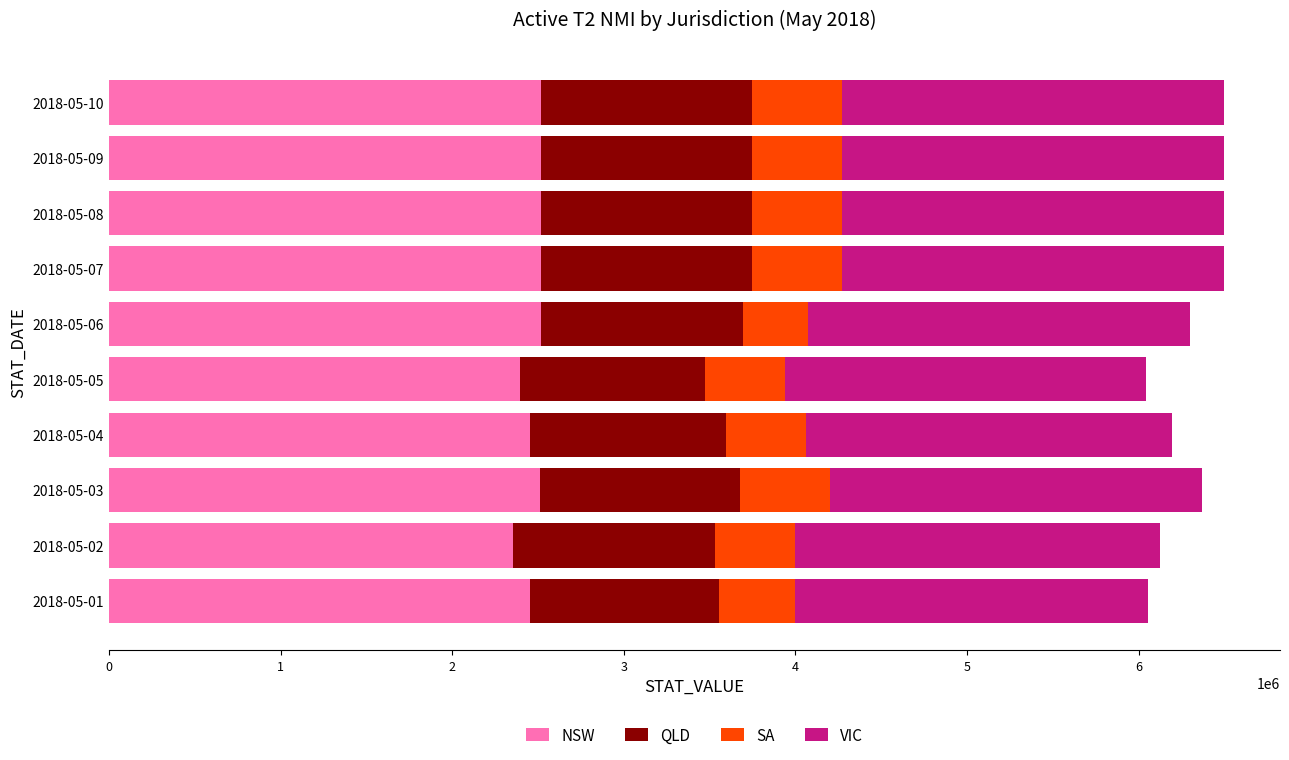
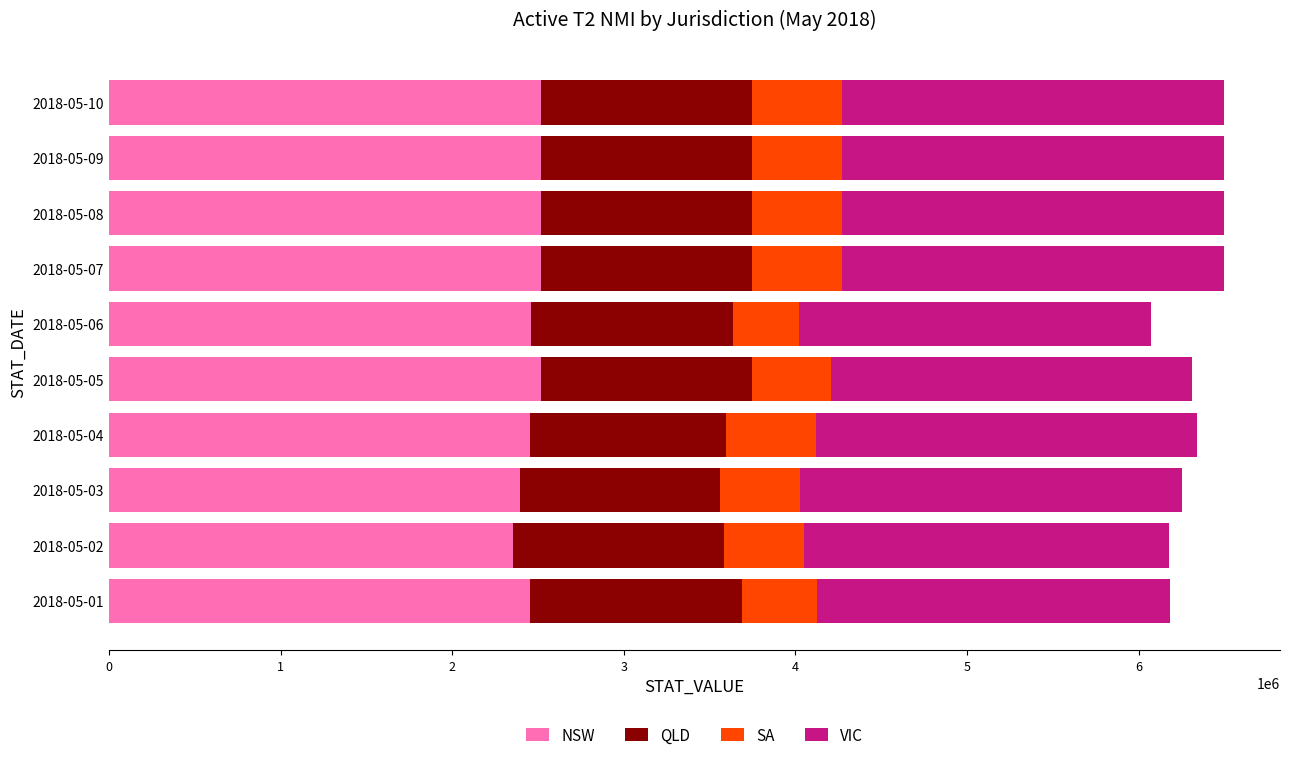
  {
    "NSW": {
      "2018-05-10": 2520000,
      "2018-05-09": 2520000,
      "2018-05-08": 2520000,
      "2018-05-07": 2520000,
-     "2018-05-06": 2510000,
-     "2018-05-05": 2400000,
+     "2018-05-06": 2460000,
+     "2018-05-05": 2510000,
      "2018-05-04": 2450000,
-     "2018-05-03": 2510000,
+     "2018-05-03": 2400000,
      "2018-05-02": 2350000,
      "2018-05-01": 2460000
    },
    "QLD": {
      "2018-05-10": 1230000,
      "2018-05-09": 1230000,
      "2018-05-08": 1230000,
      "2018-05-07": 1230000,
      "2018-05-06": 1180000,
-     "2018-05-05": 1080000,
+     "2018-05-05": 1230000,
      "2018-05-04": 1140000,
      "2018-05-03": 1160000,
-     "2018-05-02": 1180000,
-     "2018-05-01": 1100000
+     "2018-05-02": 1230000,
+     "2018-05-01": 1230000
    },
    "SA": {
      "2018-05-10": 520000,
      "2018-05-09": 520000,
      "2018-05-08": 520000,
      "2018-05-07": 520000,
      "2018-05-06": 380000,
      "2018-05-05": 460000,
-     "2018-05-04": 460000,
-     "2018-05-03": 520000,
+     "2018-05-04": 520000,
+     "2018-05-03": 470000,
      "2018-05-02": 470000,
      "2018-05-01": 440000
    },
    "VIC": {
      "2018-05-10": 2230000,
      "2018-05-09": 2230000,
      "2018-05-08": 2230000,
      "2018-05-07": 2230000,
-     "2018-05-06": 2230000,
+     "2018-05-06": 2050000,
      "2018-05-05": 2100000,
-     "2018-05-04": 2130000,
-     "2018-05-03": 2170000,
+     "2018-05-04": 2220000,
+     "2018-05-03": 2220000,
      "2018-05-02": 2130000,
      "2018-05-01": 2060000
    }
  }
